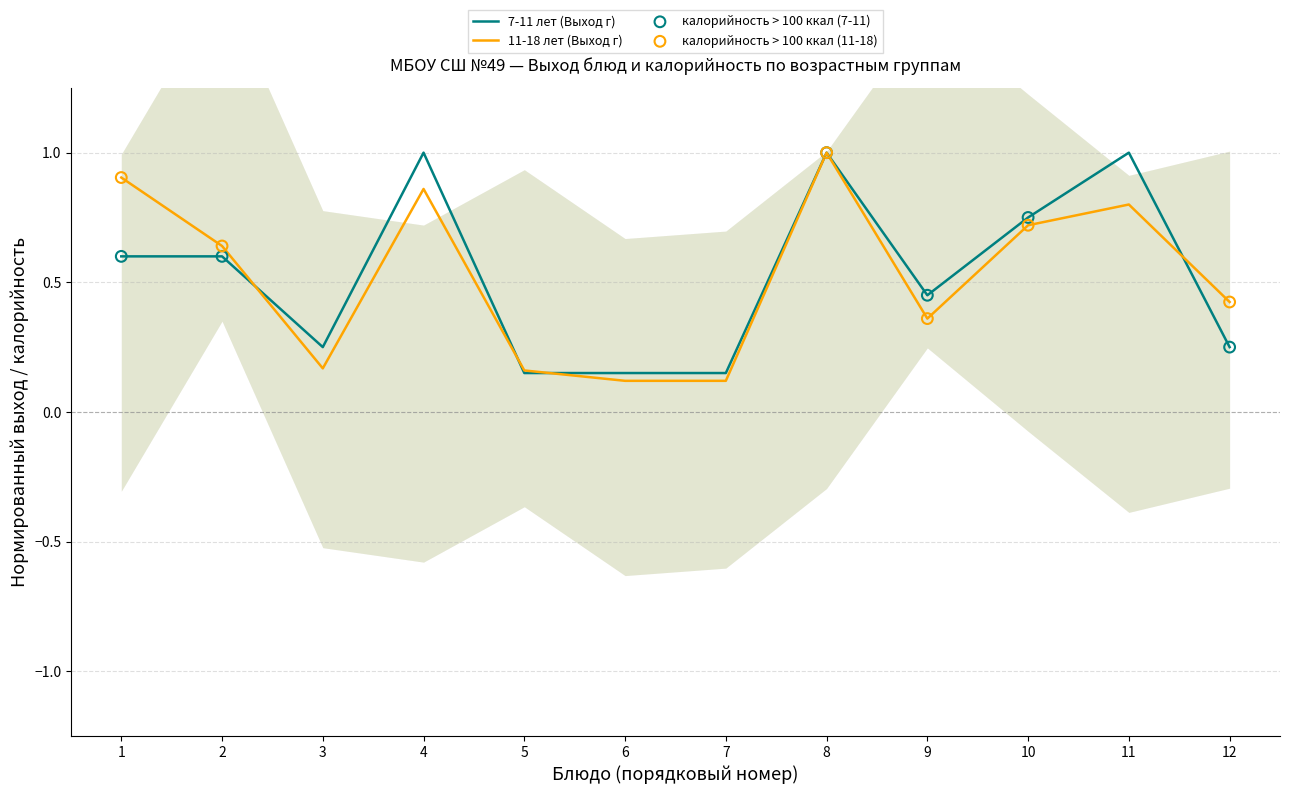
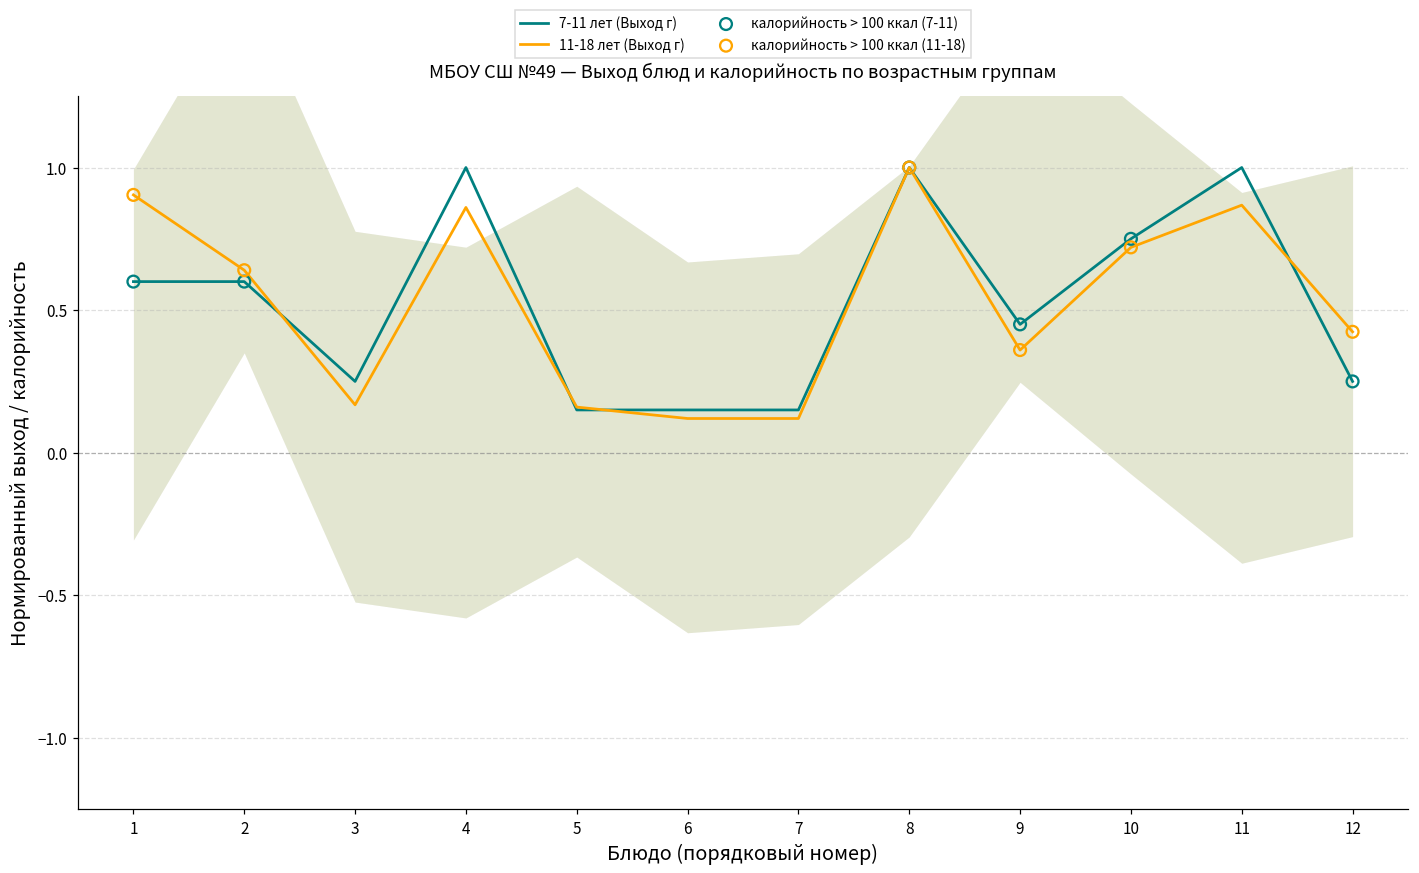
  {
    "11-18 лет (Выход г)": {
      "3": 0.17,
      "4": 0.86,
      "5": 0.16,
      "6": 0.12,
      "7": 0.12,
-     "11": 0.80
+     "11": 0.87
    }
  }
